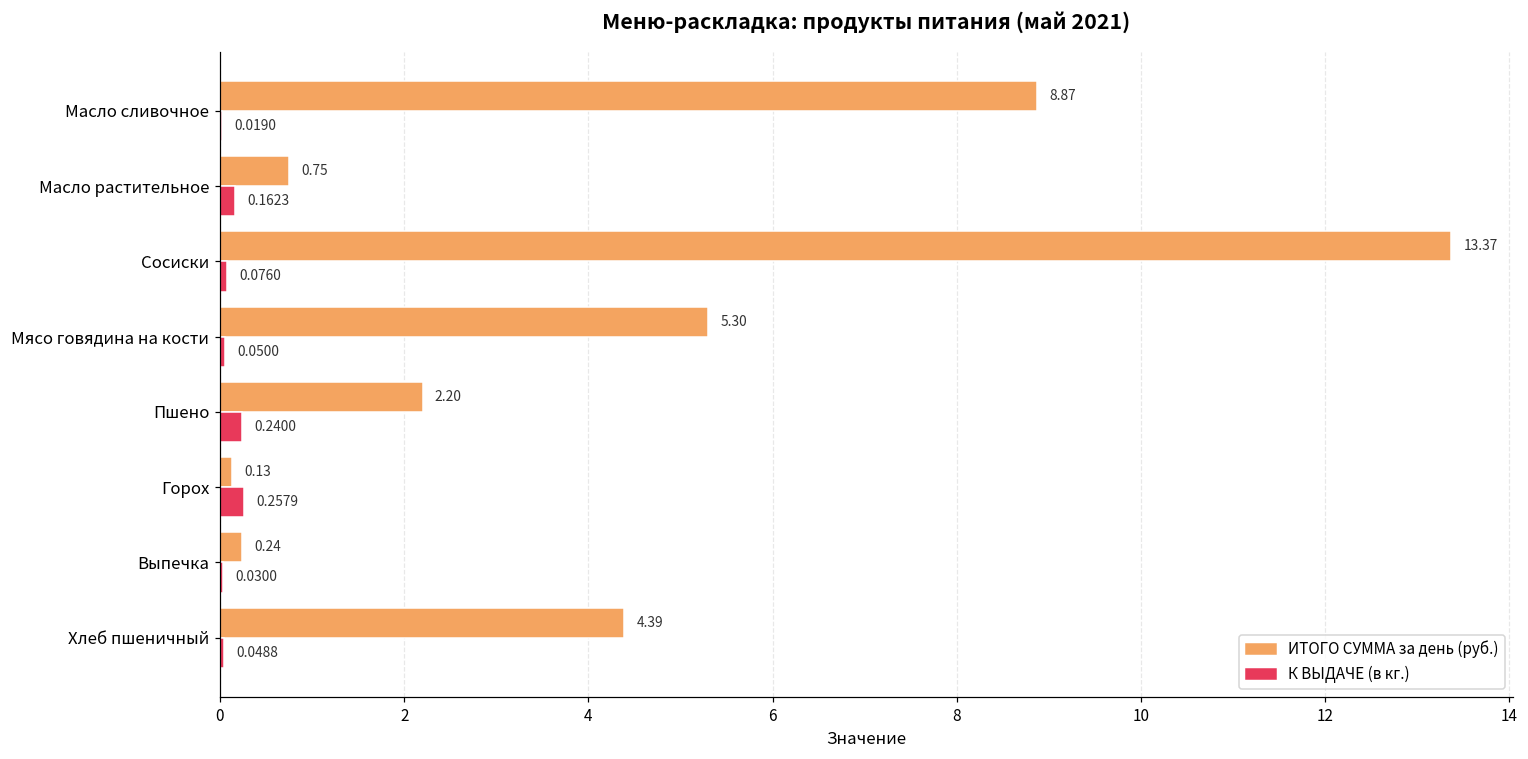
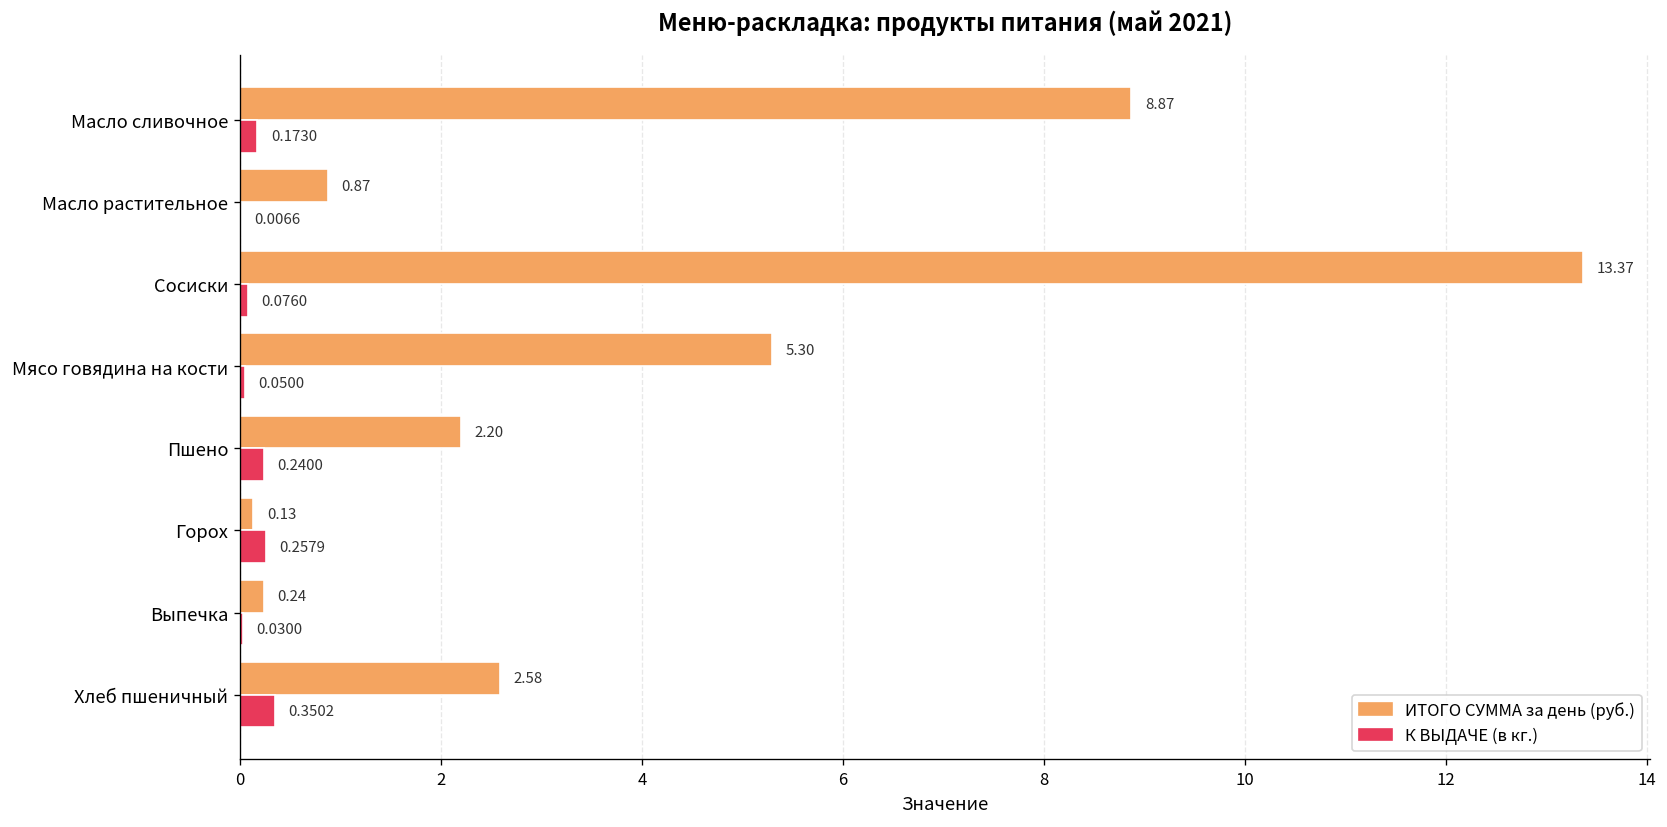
  {
    "ИТОГО СУММА за день (руб.)": {
      "Масло сливочное": 8.87,
-     "Масло растительное": 0.75,
+     "Масло растительное": 0.87,
      "Сосиски": 13.37,
      "Мясо говядина на кости": 5.30,
      "Пшено": 2.20,
      "Горох": 0.13,
      "Выпечка": 0.24,
-     "Хлеб пшеничный": 4.39
+     "Хлеб пшеничный": 2.58
    },
    "К ВЫДАЧЕ (в кг.)": {
-     "Масло сливочное": 0.0190,
-     "Масло растительное": 0.1623,
+     "Масло сливочное": 0.1730,
+     "Масло растительное": 0.0066,
      "Сосиски": 0.0760,
      "Мясо говядина на кости": 0.0500,
      "Пшено": 0.2400,
      "Горох": 0.2579,
      "Выпечка": 0.0300,
-     "Хлеб пшеничный": 0.0488
+     "Хлеб пшеничный": 0.3502
    }
  }
